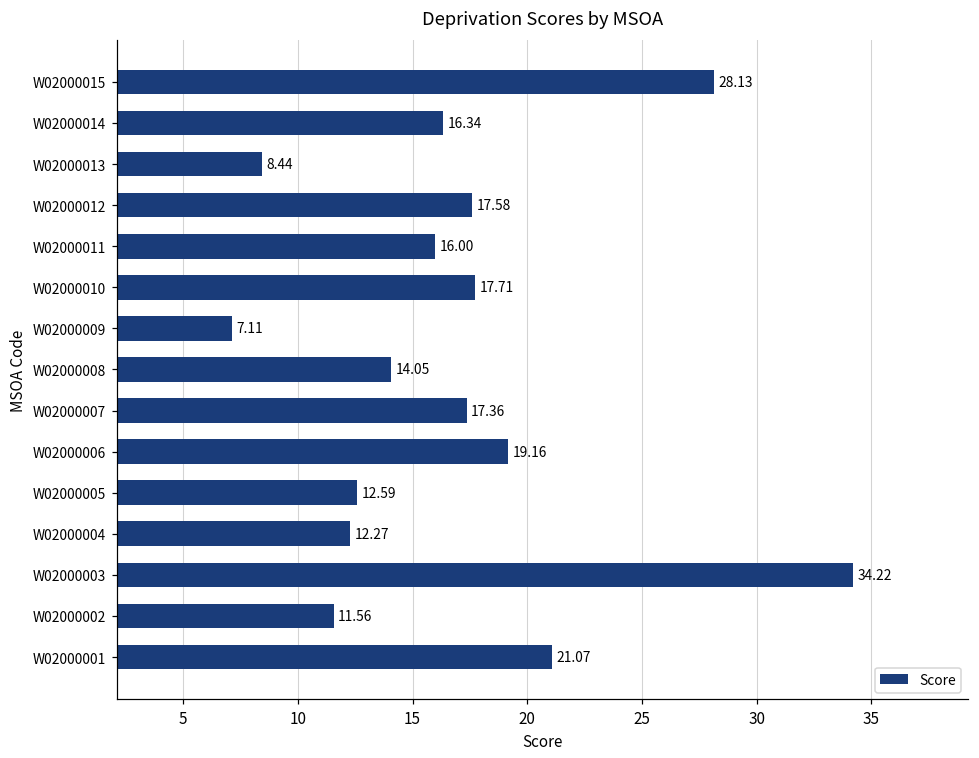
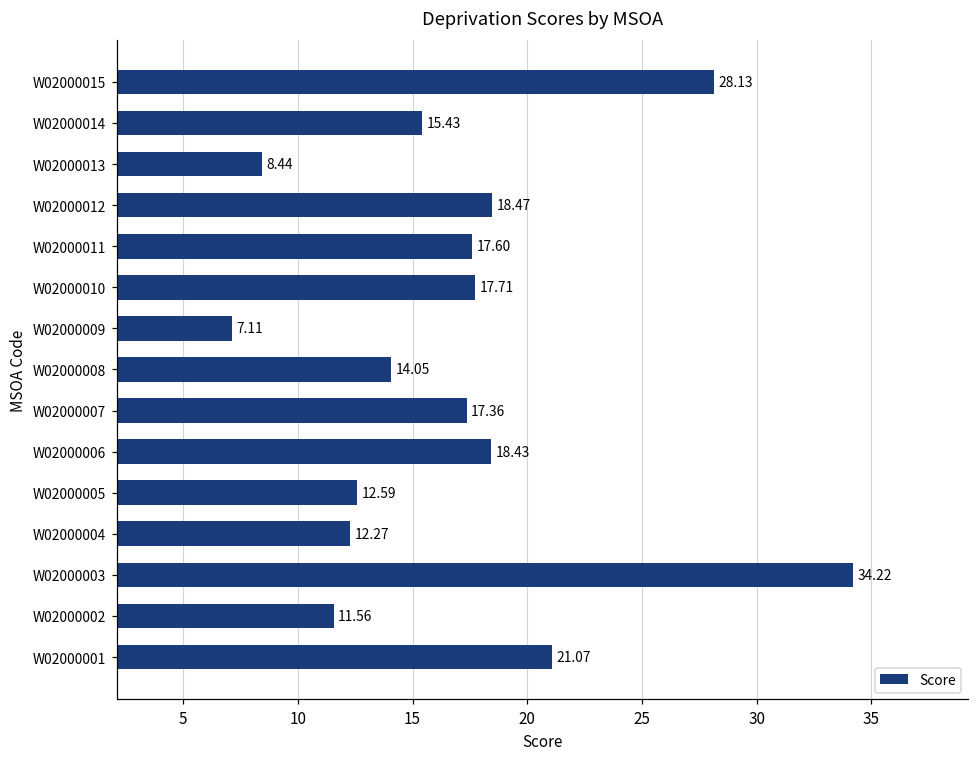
  {
    "W02000015": 28.13,
-   "W02000014": 16.34,
+   "W02000014": 15.43,
    "W02000013": 8.44,
-   "W02000012": 17.58,
-   "W02000011": 16.00,
+   "W02000012": 18.47,
+   "W02000011": 17.60,
    "W02000010": 17.71,
    "W02000009": 7.11,
    "W02000008": 14.05,
    "W02000007": 17.36,
-   "W02000006": 19.16,
+   "W02000006": 18.43,
    "W02000005": 12.59,
    "W02000004": 12.27,
    "W02000003": 34.22,
    "W02000002": 11.56,
    "W02000001": 21.07
  }
